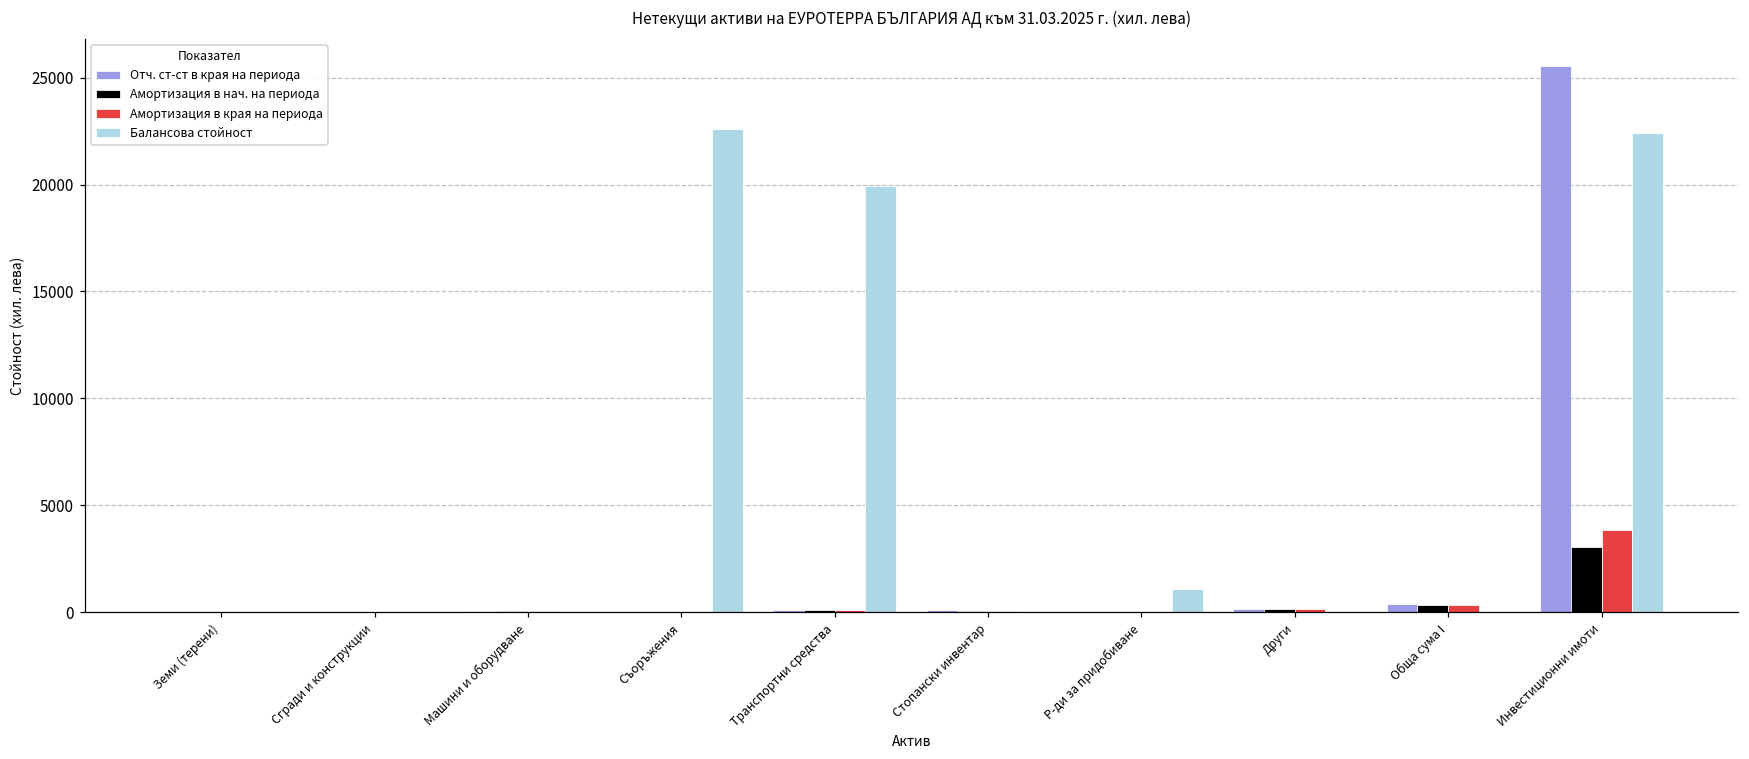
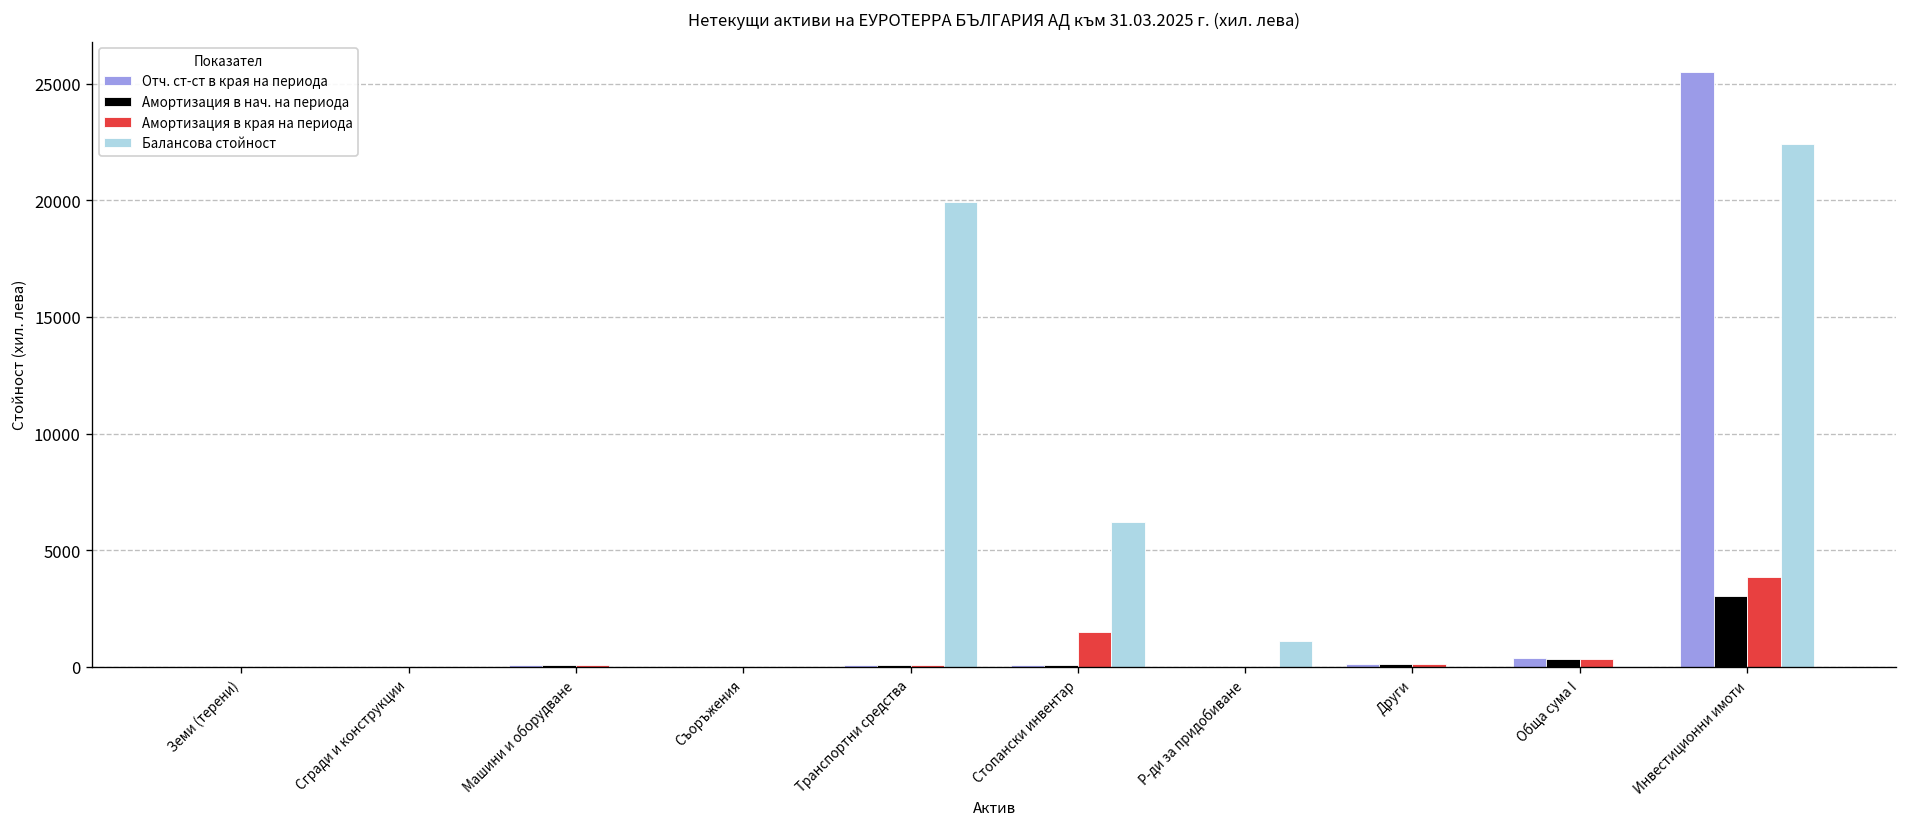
  {
    "Отч. ст-ст в края на периода": {
      "Земи (терени)": 0,
      "Сгради и конструкции": 0,
      "Съоръжения": 0,
      "Р-ди за придобиване": 0,
      "Други": 100,
      "Обща сума I": 400,
      "Инвестиционни имоти": 25500
    },
    "Амортизация в нач. на периода": {
      "Земи (терени)": 0,
      "Сгради и конструкции": 0,
      "Съоръжения": 0,
      "Р-ди за придобиване": 0,
      "Други": 100,
      "Обща сума I": 300,
      "Инвестиционни имоти": 3100
    },
    "Амортизация в края на периода": {
      "Земи (терени)": 0,
      "Сгради и конструкции": 0,
      "Съоръжения": 0,
-     "Стопански инвентар": 100,
+     "Стопански инвентар": 1500,
      "Р-ди за придобиване": 0,
      "Други": 100,
      "Обща сума I": 300,
      "Инвестиционни имоти": 3800
    },
    "Балансова стойност": {
      "Земи (терени)": 0,
      "Сгради и конструкции": 0,
-     "Съоръжения": 22600,
+     "Съоръжения": 0,
      "Транспортни средства": 19900,
-     "Стопански инвентар": 0,
+     "Стопански инвентар": 6200,
      "Р-ди за придобиване": 1100,
      "Други": 0,
      "Инвестиционни имоти": 22400
    }
  }
